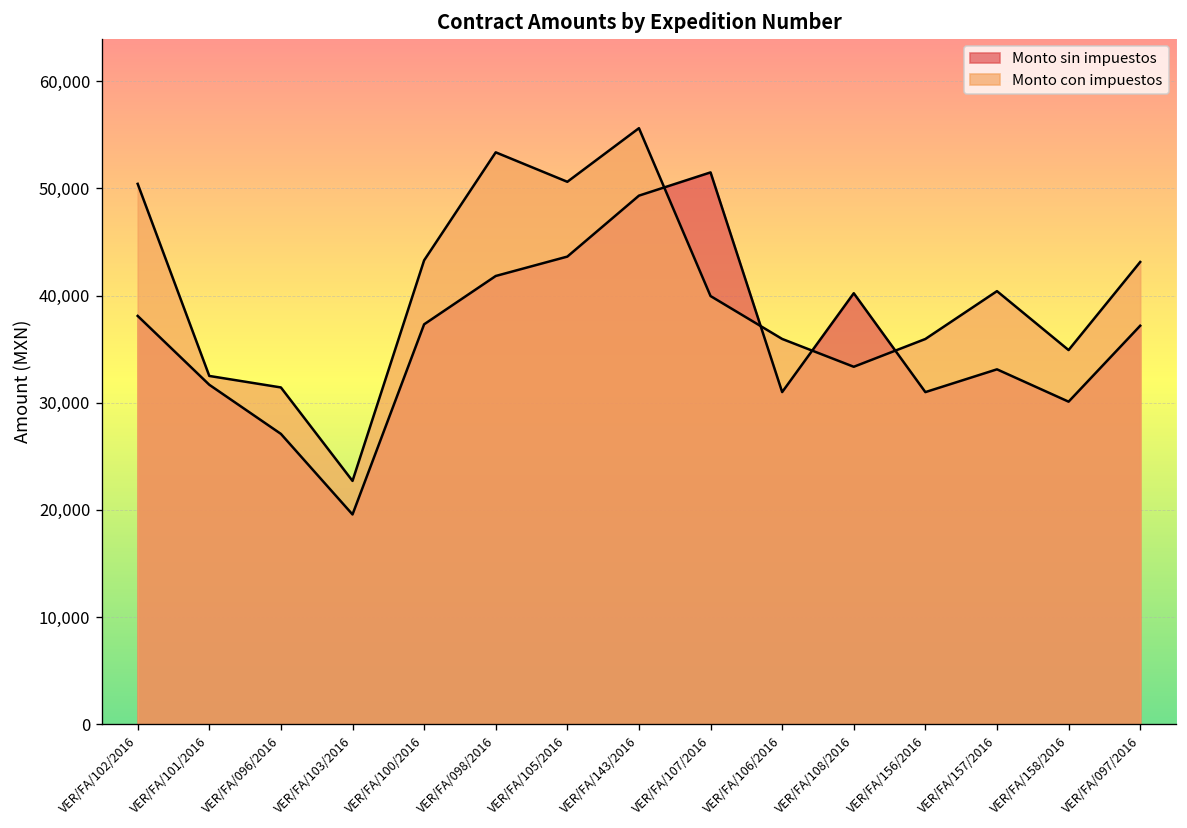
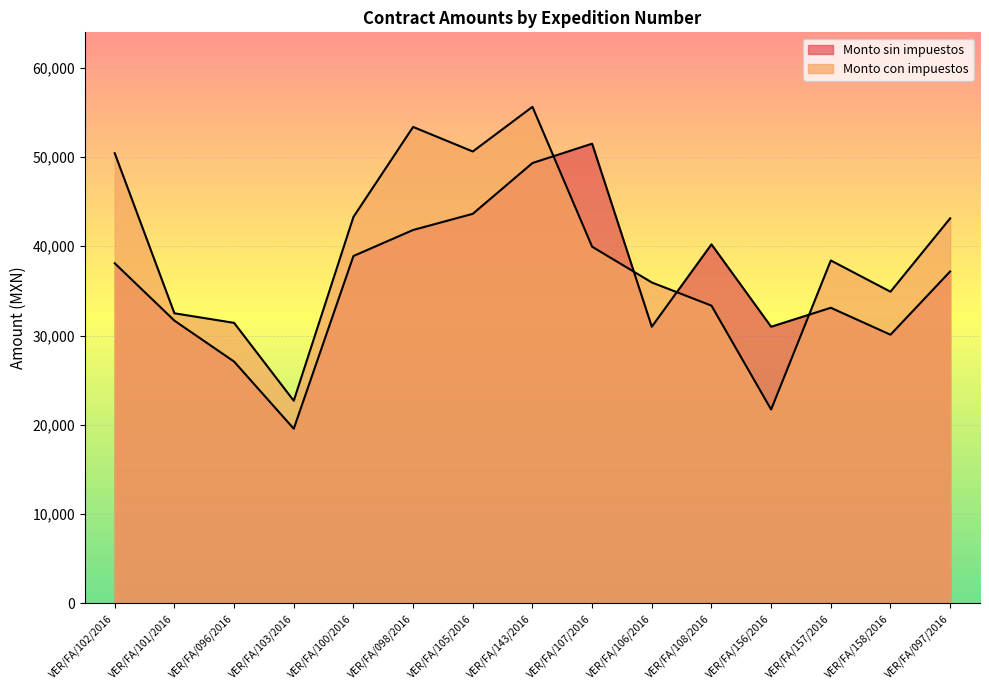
  {
    "Monto sin impuestos": {
      "VER/FA/102/2016": "38,000",
      "VER/FA/101/2016": "32,000",
      "VER/FA/096/2016": "27,000",
      "VER/FA/103/2016": "20,000",
-     "VER/FA/100/2016": "37,000",
+     "VER/FA/100/2016": "39,000",
      "VER/FA/098/2016": "42,000",
      "VER/FA/105/2016": "44,000",
      "VER/FA/143/2016": "49,000",
      "VER/FA/107/2016": "51,000",
      "VER/FA/106/2016": "31,000",
      "VER/FA/108/2016": "40,000",
      "VER/FA/156/2016": "31,000",
      "VER/FA/157/2016": "33,000",
      "VER/FA/158/2016": "30,000",
      "VER/FA/097/2016": "37,000"
    },
    "Monto con impuestos": {
      "VER/FA/102/2016": "50,000",
      "VER/FA/101/2016": "32,000",
      "VER/FA/096/2016": "31,000",
      "VER/FA/103/2016": "23,000",
      "VER/FA/100/2016": "43,000",
      "VER/FA/098/2016": "53,000",
      "VER/FA/105/2016": "51,000",
      "VER/FA/143/2016": "56,000",
      "VER/FA/107/2016": "40,000",
      "VER/FA/106/2016": "36,000",
      "VER/FA/108/2016": "33,000",
-     "VER/FA/156/2016": "36,000",
-     "VER/FA/157/2016": "40,000",
+     "VER/FA/156/2016": "22,000",
+     "VER/FA/157/2016": "38,000",
      "VER/FA/158/2016": "35,000",
      "VER/FA/097/2016": "43,000"
    }
  }
